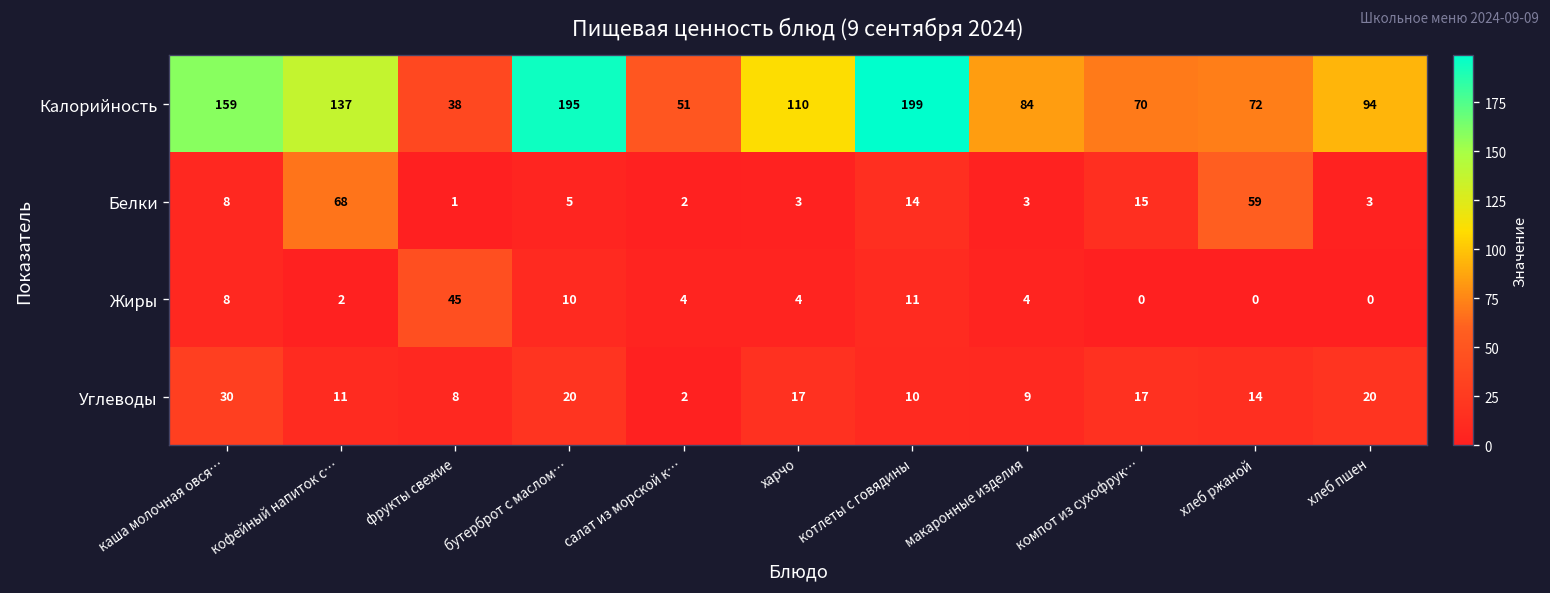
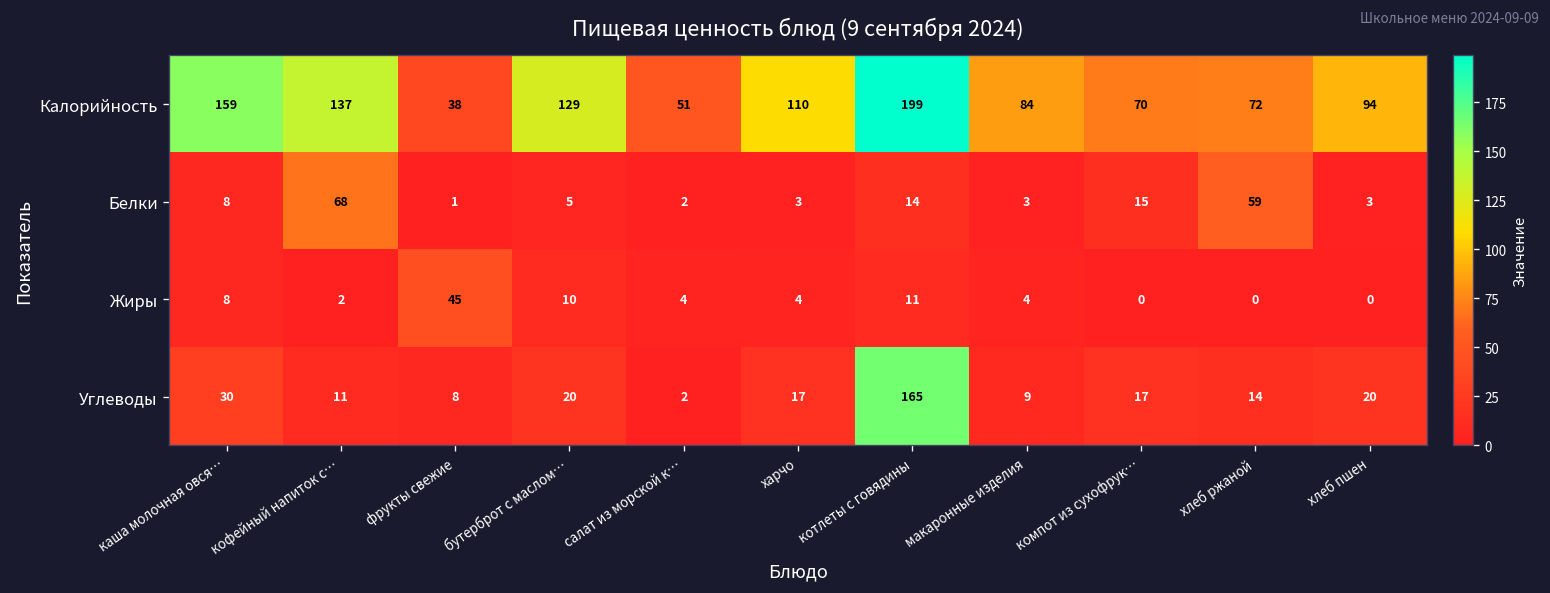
  {
    "Калорийность": {
      "каша молочная овся…": 159,
      "кофейный напиток с…": 137,
      "фрукты свежие": 38,
-     "бутерброт с маслом…": 195,
+     "бутерброт с маслом…": 129,
      "салат из морской к…": 51,
      "харчо": 110,
      "котлеты с говядины": 199,
      "макаронные изделия": 84,
      "компот из сухофрук…": 70,
      "хлеб ржаной": 72,
      "хлеб пшен": 94
    },
    "Белки": {
      "каша молочная овся…": 8,
      "кофейный напиток с…": 68,
      "фрукты свежие": 1,
      "бутерброт с маслом…": 5,
      "салат из морской к…": 2,
      "харчо": 3,
      "котлеты с говядины": 14,
      "макаронные изделия": 3,
      "компот из сухофрук…": 15,
      "хлеб ржаной": 59,
      "хлеб пшен": 3
    },
    "Жиры": {
      "каша молочная овся…": 8,
      "кофейный напиток с…": 2,
      "фрукты свежие": 45,
      "бутерброт с маслом…": 10,
      "салат из морской к…": 4,
      "харчо": 4,
      "котлеты с говядины": 11,
      "макаронные изделия": 4,
      "компот из сухофрук…": 0,
      "хлеб ржаной": 0,
      "хлеб пшен": 0
    },
    "Углеводы": {
      "каша молочная овся…": 30,
      "кофейный напиток с…": 11,
      "фрукты свежие": 8,
      "бутерброт с маслом…": 20,
      "салат из морской к…": 2,
      "харчо": 17,
-     "котлеты с говядины": 10,
+     "котлеты с говядины": 165,
      "макаронные изделия": 9,
      "компот из сухофрук…": 17,
      "хлеб ржаной": 14,
      "хлеб пшен": 20
    }
  }
